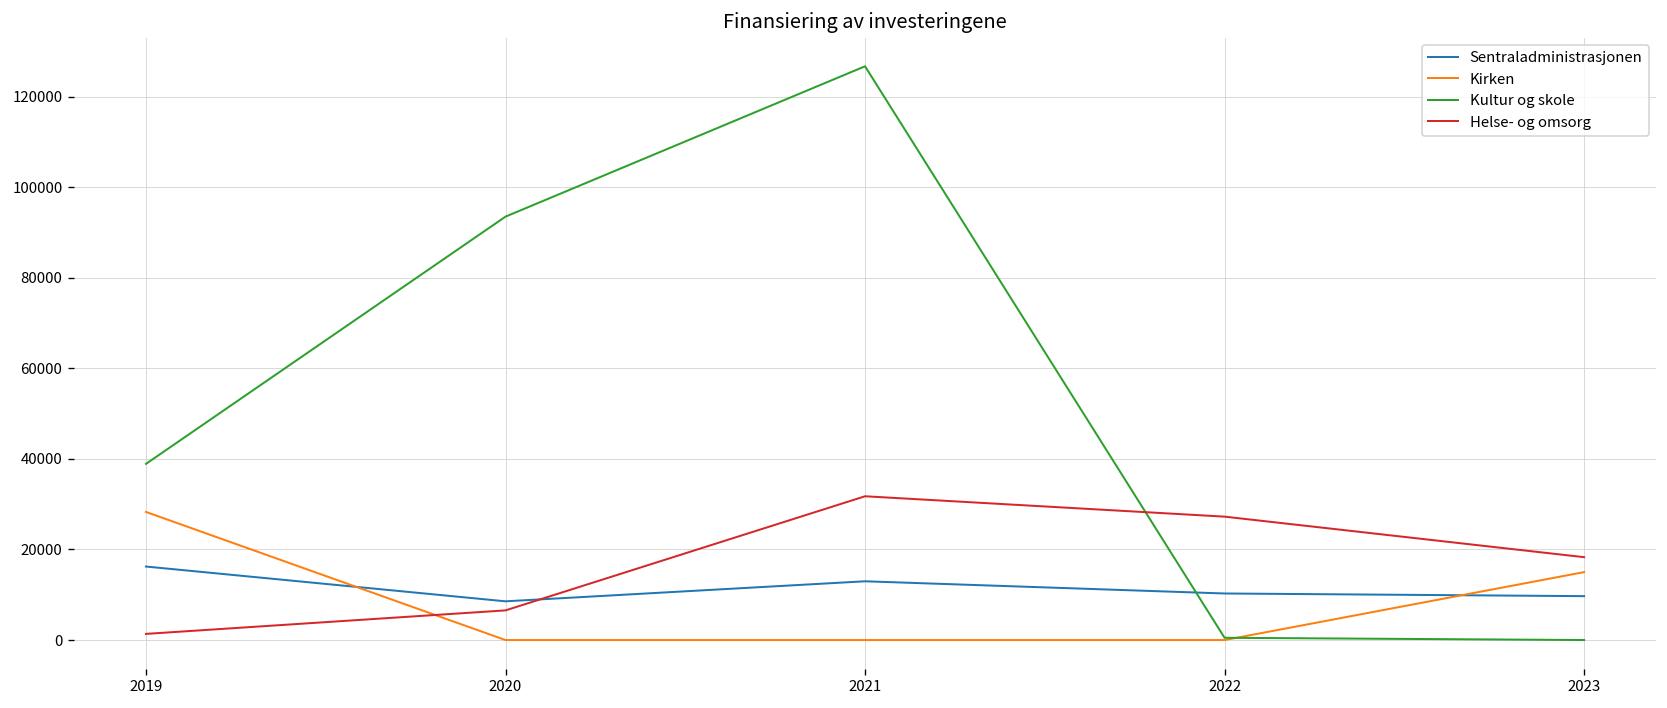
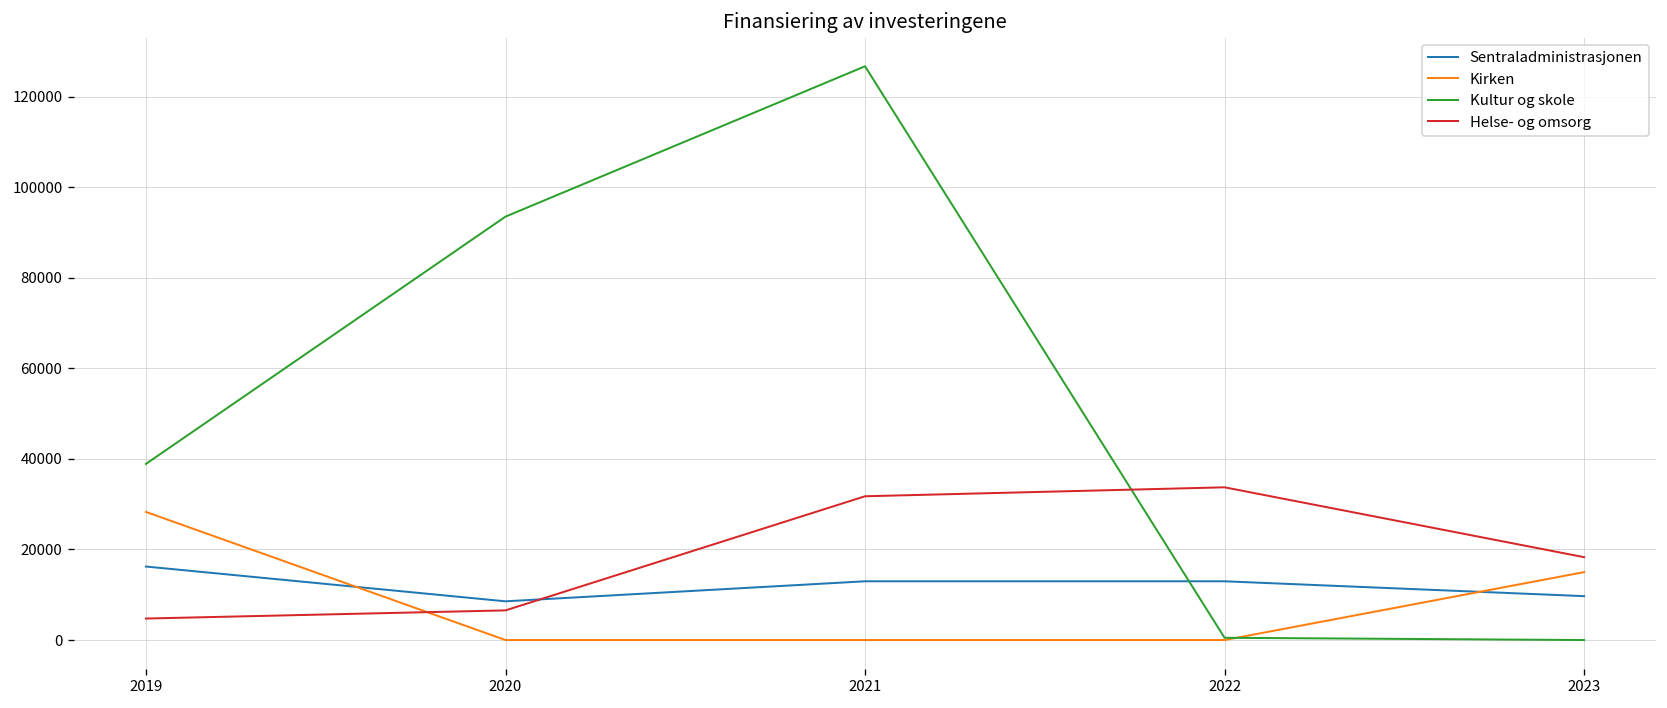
  {
    "Sentraladministrasjonen": {
      "2019": 16000,
      "2020": 9000,
      "2021": 13000,
-     "2022": 10000,
+     "2022": 13000,
      "2023": 10000
    },
    "Kirken": {
      "2019": 28000,
      "2020": 0,
      "2021": 0,
      "2023": 15000
    },
    "Kultur og skole": {
      "2019": 39000,
      "2020": 94000,
      "2021": 127000,
      "2023": 0
    },
    "Helse- og omsorg": {
-     "2019": 1000,
+     "2019": 5000,
      "2020": 7000,
      "2021": 32000,
-     "2022": 27000,
+     "2022": 34000,
      "2023": 18000
    }
  }
